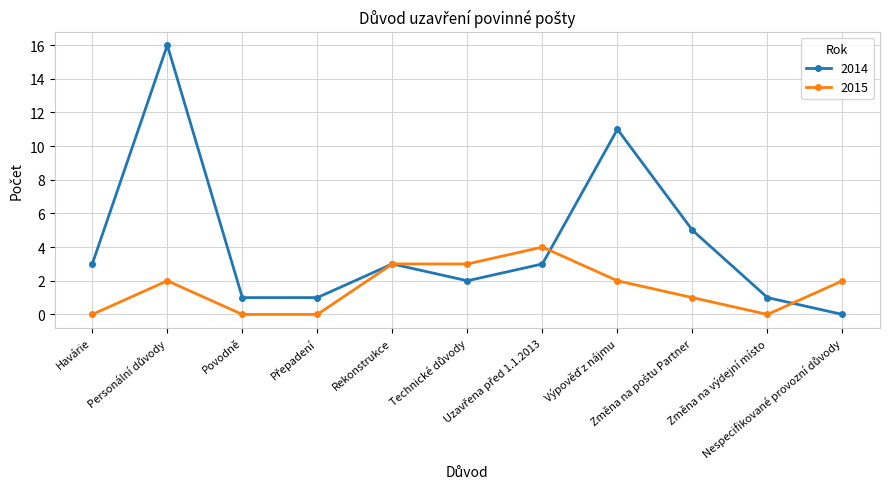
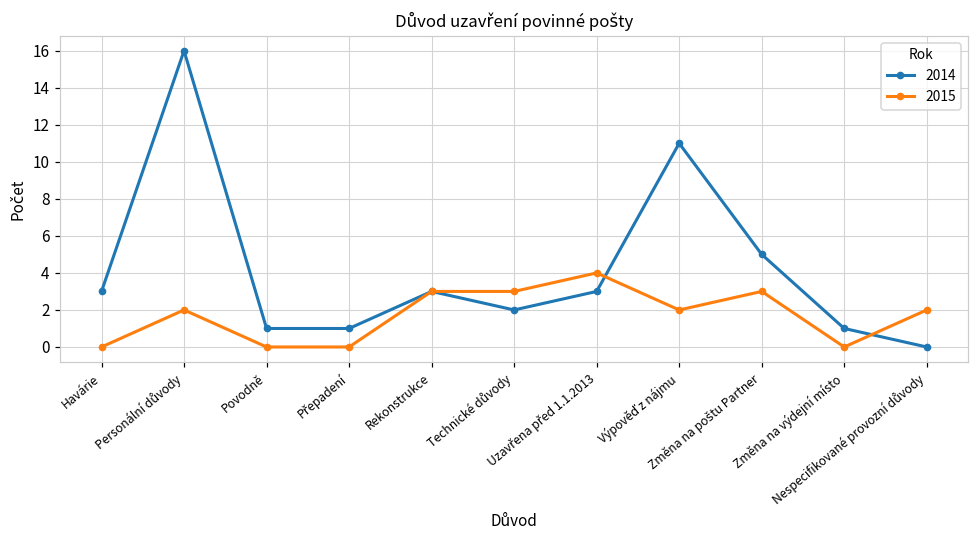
  {
    "2014": {
      "Havárie": 3,
      "Personální důvody": 16,
      "Povodně": 1,
      "Přepadení": 1,
      "Technické důvody": 2,
      "Uzavřena před 1.1.2013": 3,
      "Výpověď z nájmu": 11,
      "Změna na poštu Partner": 5,
      "Změna na výdejní místo": 1,
      "Nespecifikované provozní důvody": 0
    },
    "2015": {
      "Havárie": 0,
      "Personální důvody": 2,
      "Povodně": 0,
      "Přepadení": 0,
      "Technické důvody": 3,
      "Uzavřena před 1.1.2013": 4,
      "Výpověď z nájmu": 2,
-     "Změna na poštu Partner": 1,
+     "Změna na poštu Partner": 3,
      "Změna na výdejní místo": 0,
      "Nespecifikované provozní důvody": 2
    }
  }
